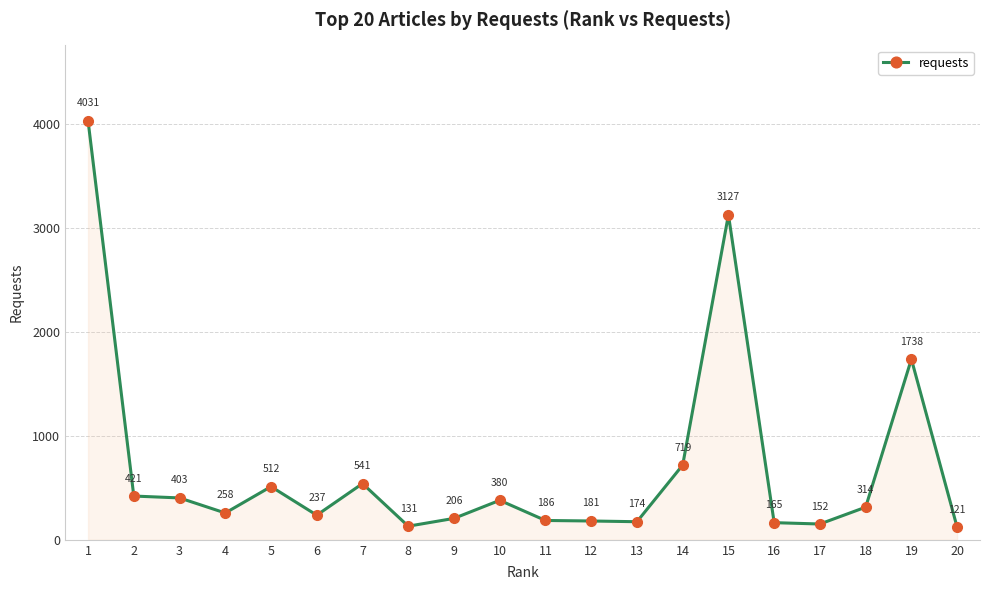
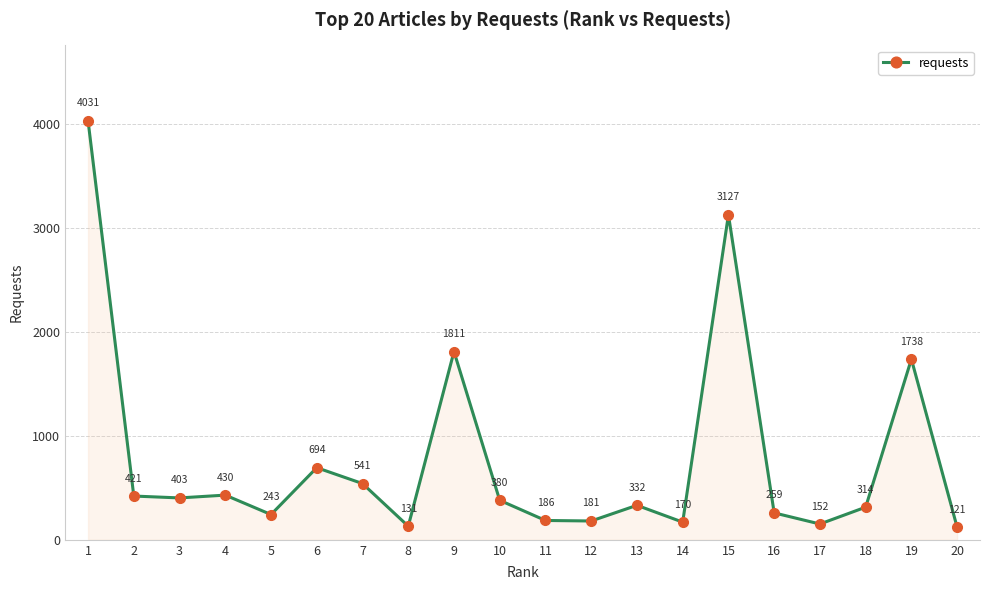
  {
    "1": 4031,
    "2": 421,
    "3": 403,
-   "4": 258,
-   "5": 512,
-   "6": 237,
+   "4": 430,
+   "5": 243,
+   "6": 694,
    "7": 541,
    "8": 131,
-   "9": 206,
+   "9": 1811,
    "10": 380,
    "11": 186,
    "12": 181,
-   "13": 174,
-   "14": 719,
+   "13": 332,
+   "14": 170,
    "15": 3127,
-   "16": 165,
+   "16": 259,
    "17": 152,
    "18": 314,
    "19": 1738,
    "20": 121
  }
